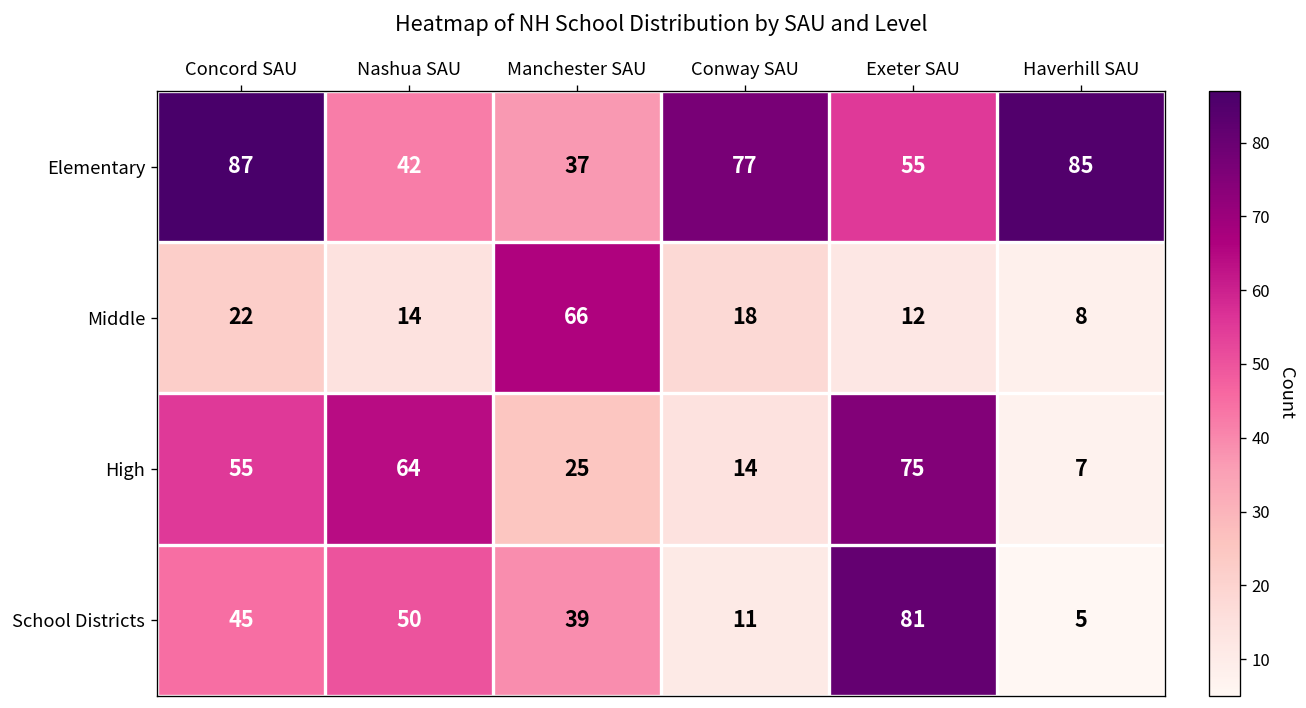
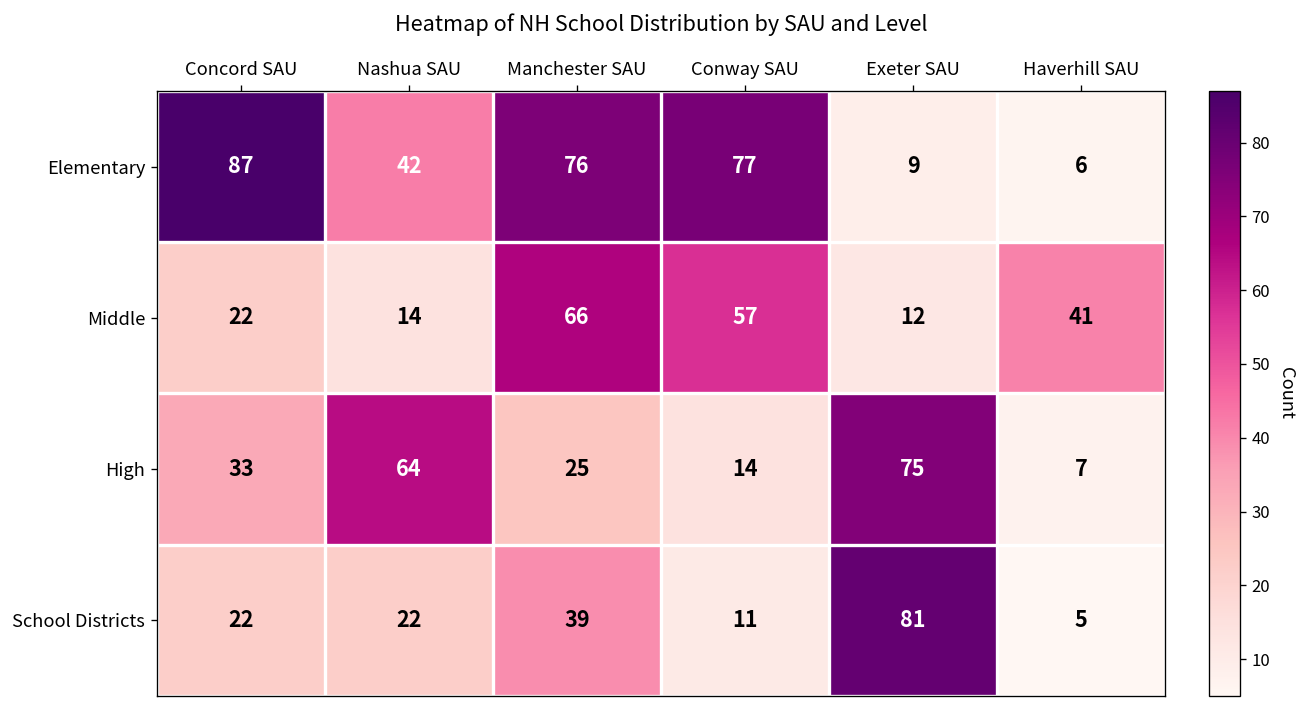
  {
    "Elementary": {
      "Concord SAU": 87,
      "Nashua SAU": 42,
-     "Manchester SAU": 37,
+     "Manchester SAU": 76,
      "Conway SAU": 77,
-     "Exeter SAU": 55,
-     "Haverhill SAU": 85
+     "Exeter SAU": 9,
+     "Haverhill SAU": 6
    },
    "Middle": {
      "Concord SAU": 22,
      "Nashua SAU": 14,
      "Manchester SAU": 66,
-     "Conway SAU": 18,
+     "Conway SAU": 57,
      "Exeter SAU": 12,
-     "Haverhill SAU": 8
+     "Haverhill SAU": 41
    },
    "High": {
-     "Concord SAU": 55,
+     "Concord SAU": 33,
      "Nashua SAU": 64,
      "Manchester SAU": 25,
      "Conway SAU": 14,
      "Exeter SAU": 75,
      "Haverhill SAU": 7
    },
    "School Districts": {
-     "Concord SAU": 45,
-     "Nashua SAU": 50,
+     "Concord SAU": 22,
+     "Nashua SAU": 22,
      "Manchester SAU": 39,
      "Conway SAU": 11,
      "Exeter SAU": 81,
      "Haverhill SAU": 5
    }
  }
